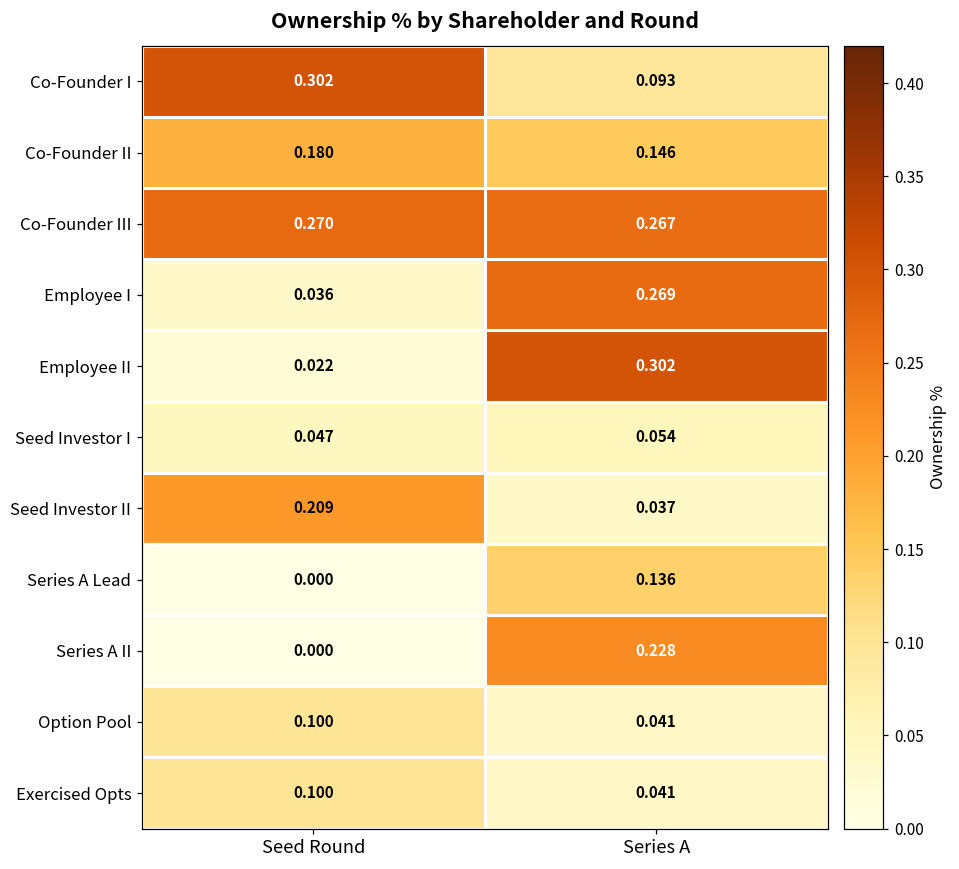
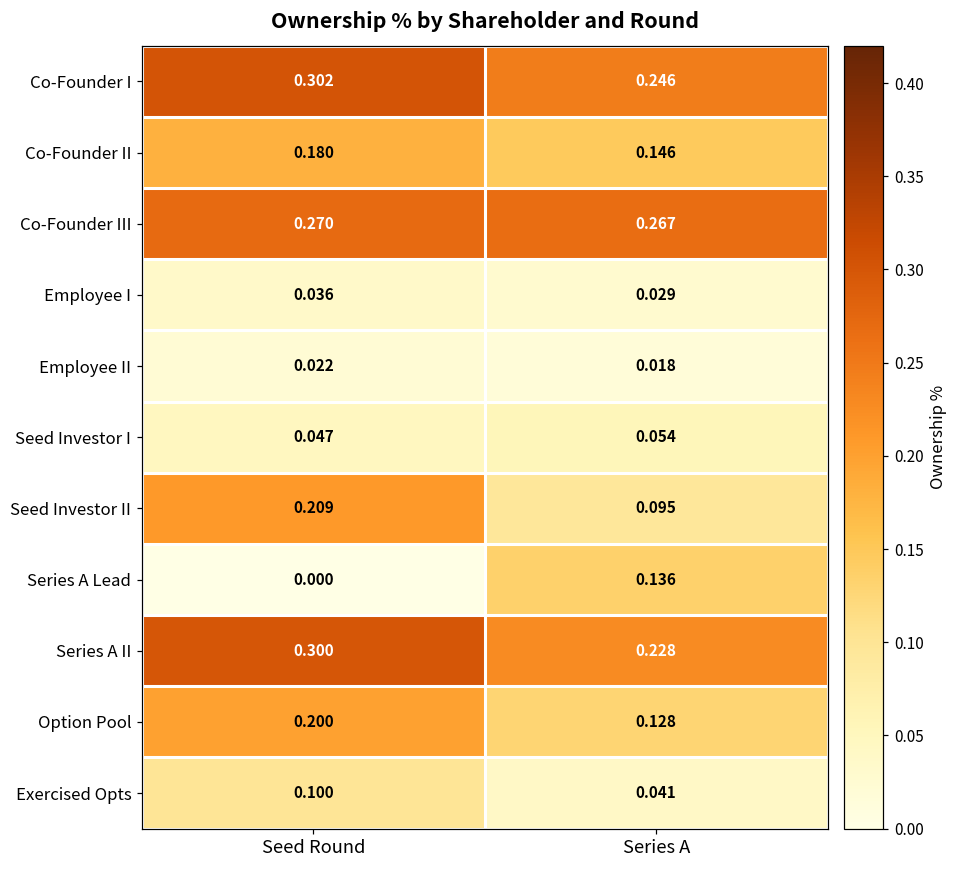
  {
    "Co-Founder I": {
      "Seed Round": 0.302,
-     "Series A": 0.093
+     "Series A": 0.246
    },
    "Co-Founder II": {
      "Seed Round": 0.180,
      "Series A": 0.146
    },
    "Co-Founder III": {
      "Seed Round": 0.270,
      "Series A": 0.267
    },
    "Employee I": {
      "Seed Round": 0.036,
-     "Series A": 0.269
+     "Series A": 0.029
    },
    "Employee II": {
      "Seed Round": 0.022,
-     "Series A": 0.302
+     "Series A": 0.018
    },
    "Seed Investor I": {
      "Seed Round": 0.047,
      "Series A": 0.054
    },
    "Seed Investor II": {
      "Seed Round": 0.209,
-     "Series A": 0.037
+     "Series A": 0.095
    },
    "Series A Lead": {
      "Seed Round": 0.000,
      "Series A": 0.136
    },
    "Series A II": {
-     "Seed Round": 0.000,
+     "Seed Round": 0.300,
      "Series A": 0.228
    },
    "Option Pool": {
-     "Seed Round": 0.100,
-     "Series A": 0.041
+     "Seed Round": 0.200,
+     "Series A": 0.128
    },
    "Exercised Opts": {
      "Seed Round": 0.100,
      "Series A": 0.041
    }
  }
